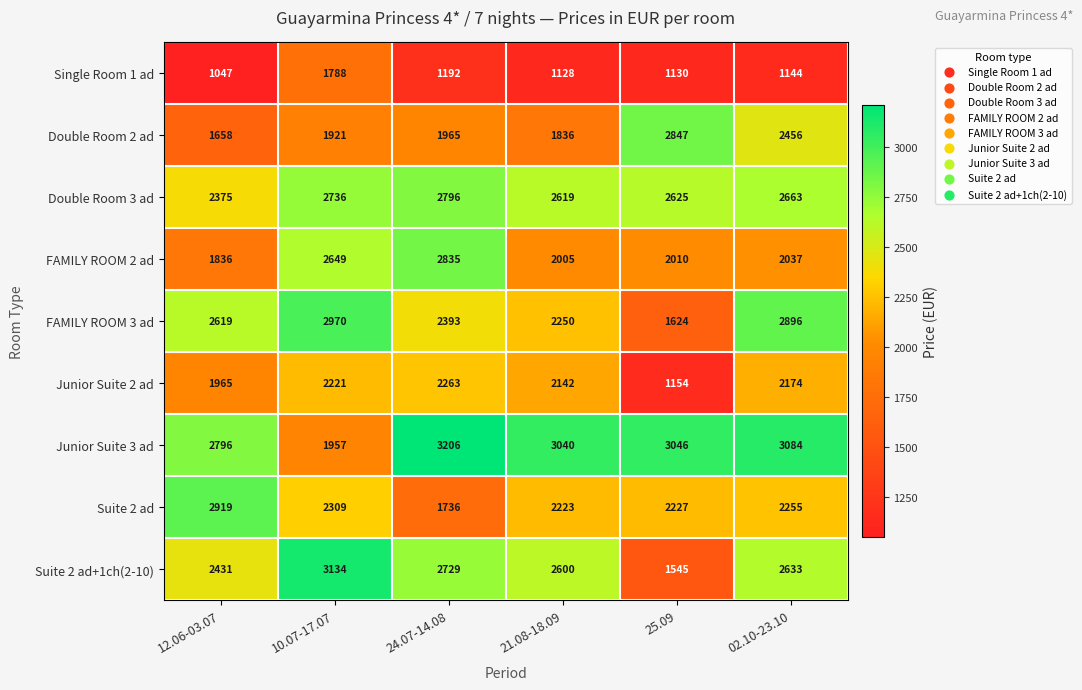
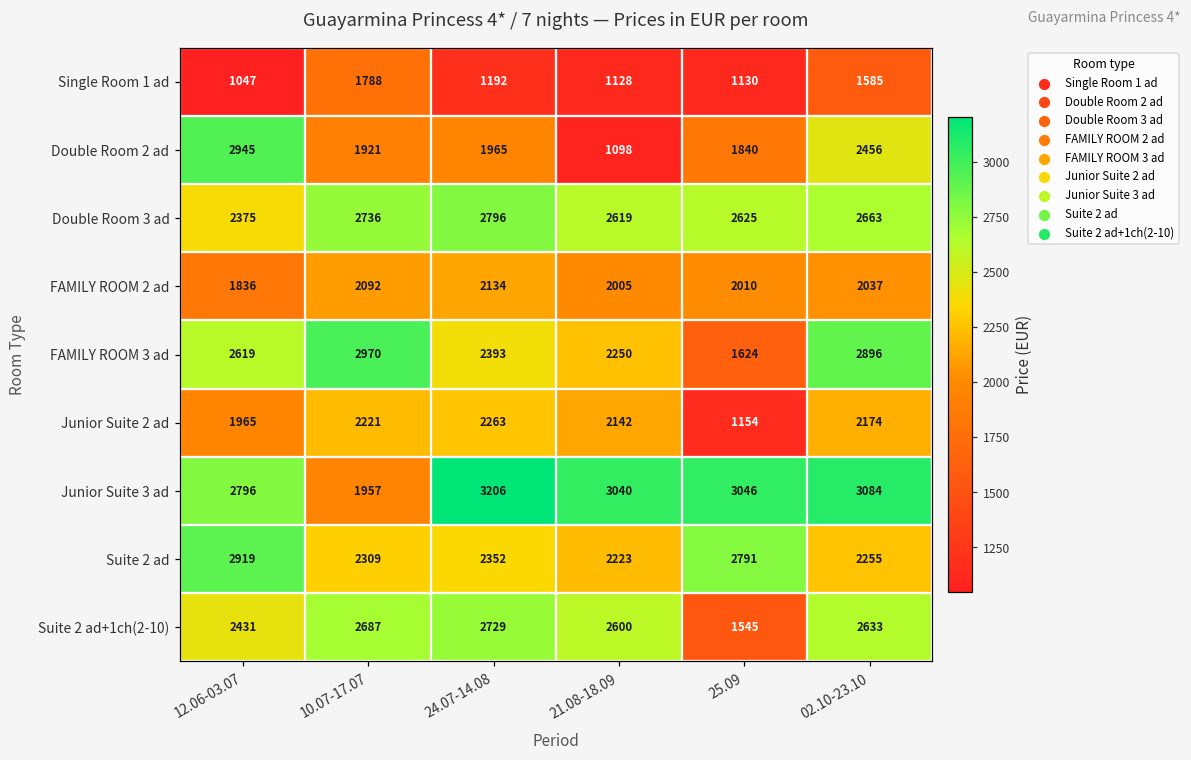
  {
    "Single Room 1 ad": {
      "12.06-03.07": 1047,
      "10.07-17.07": 1788,
      "24.07-14.08": 1192,
      "21.08-18.09": 1128,
      "25.09": 1130,
-     "02.10-23.10": 1144
+     "02.10-23.10": 1585
    },
    "Double Room 2 ad": {
-     "12.06-03.07": 1658,
+     "12.06-03.07": 2945,
      "10.07-17.07": 1921,
      "24.07-14.08": 1965,
-     "21.08-18.09": 1836,
-     "25.09": 2847,
+     "21.08-18.09": 1098,
+     "25.09": 1840,
      "02.10-23.10": 2456
    },
    "Double Room 3 ad": {
      "12.06-03.07": 2375,
      "10.07-17.07": 2736,
      "24.07-14.08": 2796,
      "21.08-18.09": 2619,
      "25.09": 2625,
      "02.10-23.10": 2663
    },
    "FAMILY ROOM 2 ad": {
      "12.06-03.07": 1836,
-     "10.07-17.07": 2649,
-     "24.07-14.08": 2835,
+     "10.07-17.07": 2092,
+     "24.07-14.08": 2134,
      "21.08-18.09": 2005,
      "25.09": 2010,
      "02.10-23.10": 2037
    },
    "FAMILY ROOM 3 ad": {
      "12.06-03.07": 2619,
      "10.07-17.07": 2970,
      "24.07-14.08": 2393,
      "21.08-18.09": 2250,
      "25.09": 1624,
      "02.10-23.10": 2896
    },
    "Junior Suite 2 ad": {
      "12.06-03.07": 1965,
      "10.07-17.07": 2221,
      "24.07-14.08": 2263,
      "21.08-18.09": 2142,
      "25.09": 1154,
      "02.10-23.10": 2174
    },
    "Junior Suite 3 ad": {
      "12.06-03.07": 2796,
      "10.07-17.07": 1957,
      "24.07-14.08": 3206,
      "21.08-18.09": 3040,
      "25.09": 3046,
      "02.10-23.10": 3084
    },
    "Suite 2 ad": {
      "12.06-03.07": 2919,
      "10.07-17.07": 2309,
-     "24.07-14.08": 1736,
+     "24.07-14.08": 2352,
      "21.08-18.09": 2223,
-     "25.09": 2227,
+     "25.09": 2791,
      "02.10-23.10": 2255
    },
    "Suite 2 ad+1ch(2-10)": {
      "12.06-03.07": 2431,
-     "10.07-17.07": 3134,
+     "10.07-17.07": 2687,
      "24.07-14.08": 2729,
      "21.08-18.09": 2600,
      "25.09": 1545,
      "02.10-23.10": 2633
    }
  }
